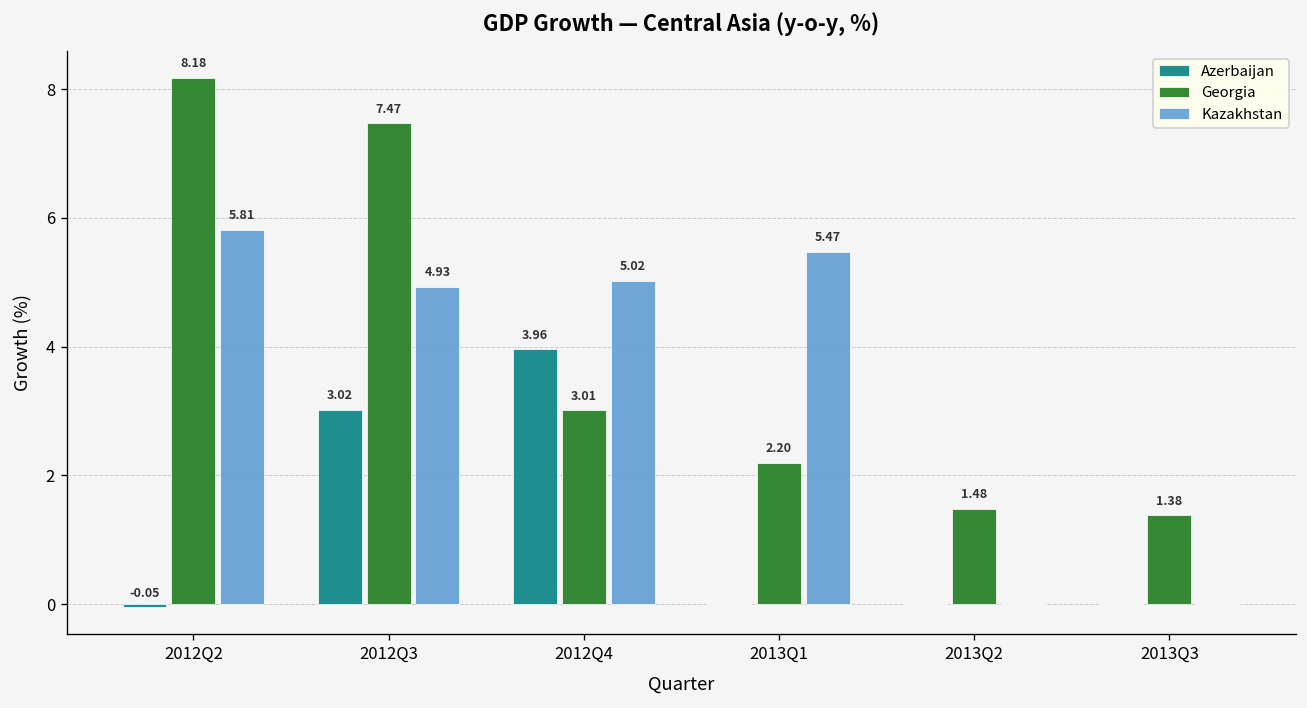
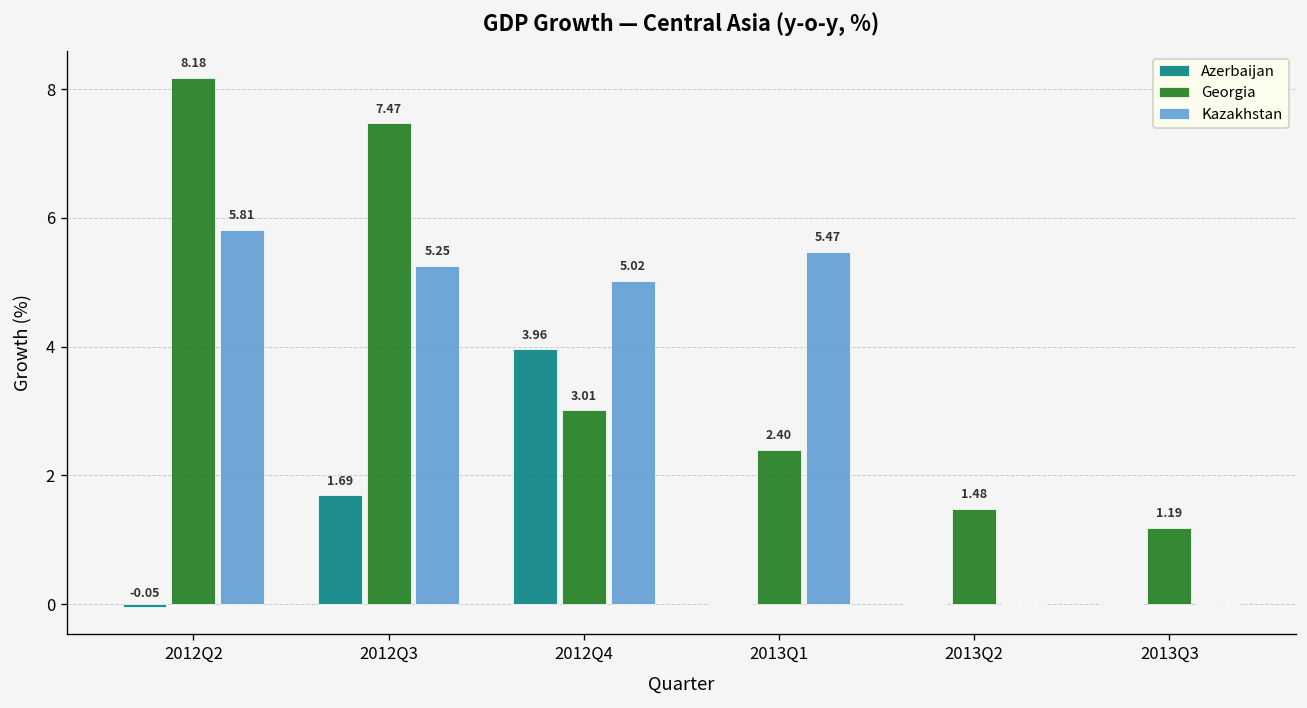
  {
    "Azerbaijan": {
      "2012Q2": -0.05,
-     "2012Q3": 3.02,
+     "2012Q3": 1.69,
      "2012Q4": 3.96
    },
    "Georgia": {
      "2012Q2": 8.18,
      "2012Q3": 7.47,
      "2012Q4": 3.01,
-     "2013Q1": 2.20,
+     "2013Q1": 2.40,
      "2013Q2": 1.48,
-     "2013Q3": 1.38
+     "2013Q3": 1.19
    },
    "Kazakhstan": {
      "2012Q2": 5.81,
-     "2012Q3": 4.93,
+     "2012Q3": 5.25,
      "2012Q4": 5.02,
      "2013Q1": 5.47
    }
  }
